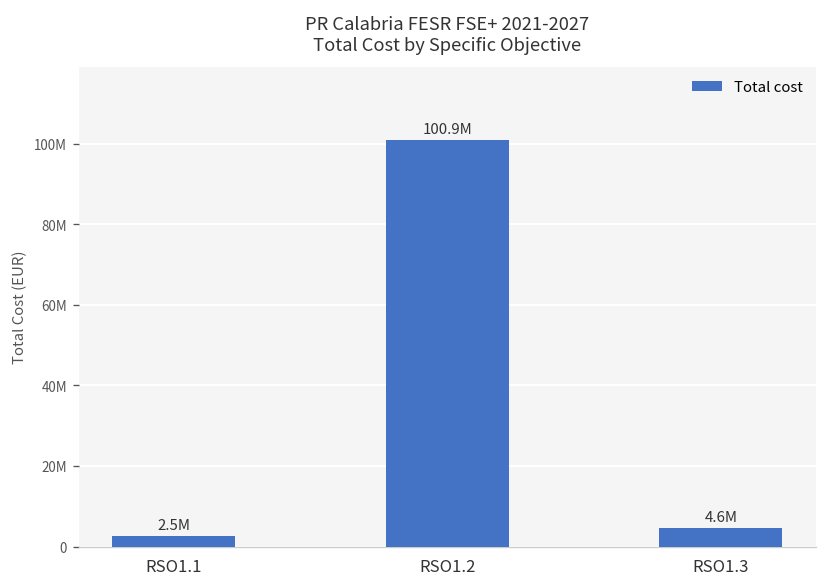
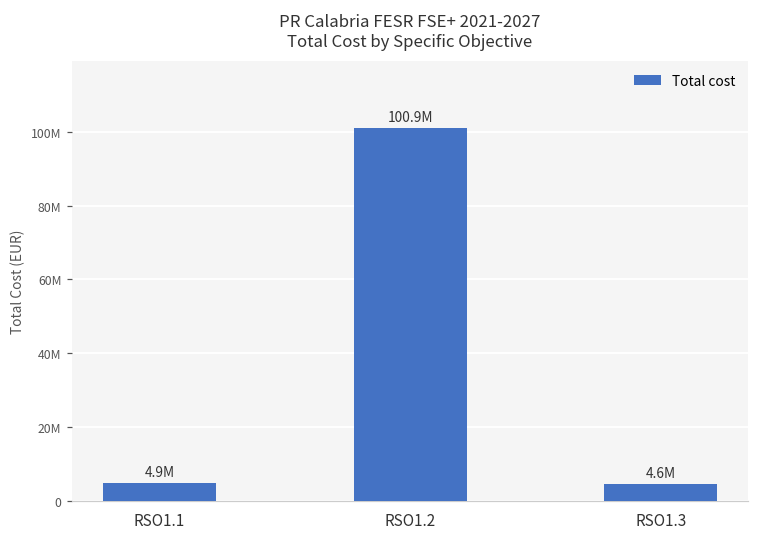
  {
-   "RSO1.1": "2.5M",
+   "RSO1.1": "4.9M",
    "RSO1.2": "100.9M",
    "RSO1.3": "4.6M"
  }
